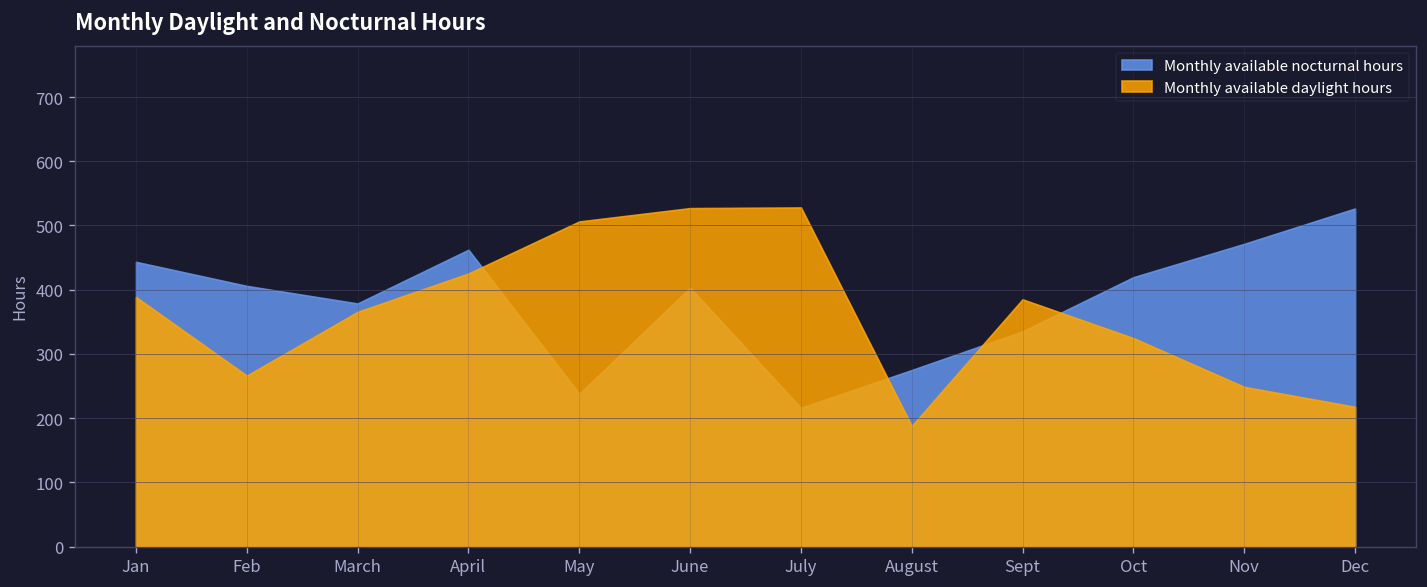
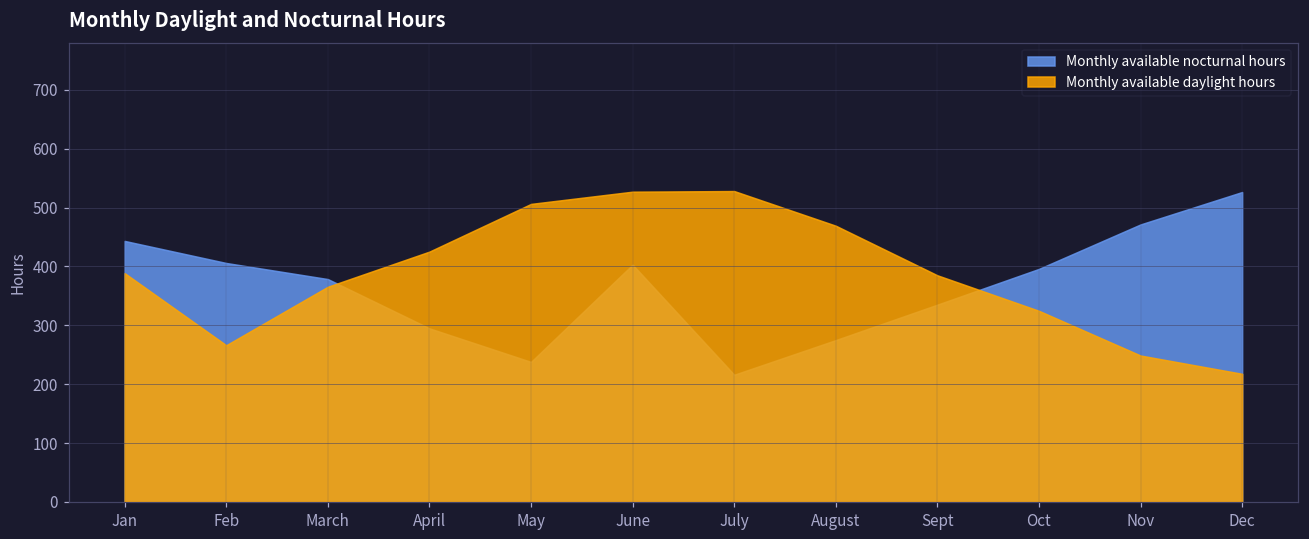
  {
    "Monthly available nocturnal hours": {
      "Jan": 440,
      "Feb": 410,
      "March": 380,
-     "April": 460,
+     "April": 290,
      "May": 240,
      "June": 400,
      "July": 220,
      "August": 270,
      "Sept": 340,
-     "Oct": 420,
+     "Oct": 400,
      "Nov": 470,
      "Dec": 530
    },
    "Monthly available daylight hours": {
      "Jan": 390,
      "Feb": 270,
      "March": 370,
      "April": 430,
      "May": 510,
      "June": 530,
      "July": 530,
-     "August": 190,
+     "August": 470,
      "Sept": 380,
      "Oct": 320,
      "Nov": 250,
      "Dec": 220
    }
  }
